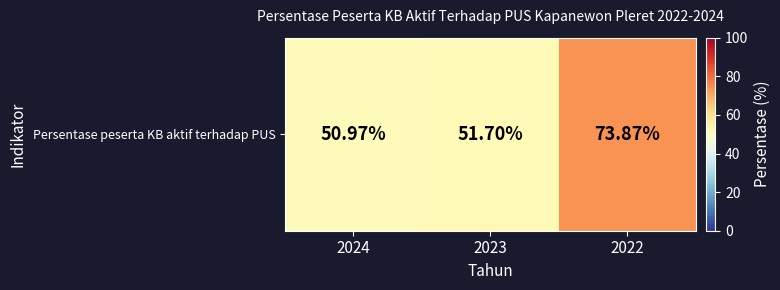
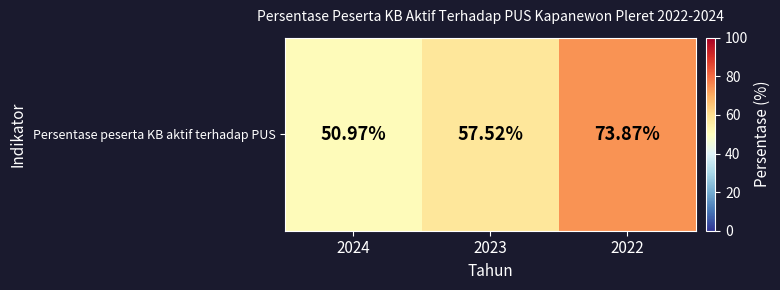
  {
    "Persentase peserta KB aktif terhadap PUS": {
      "2024": "50.97%",
-     "2023": "51.70%",
+     "2023": "57.52%",
      "2022": "73.87%"
    }
  }
